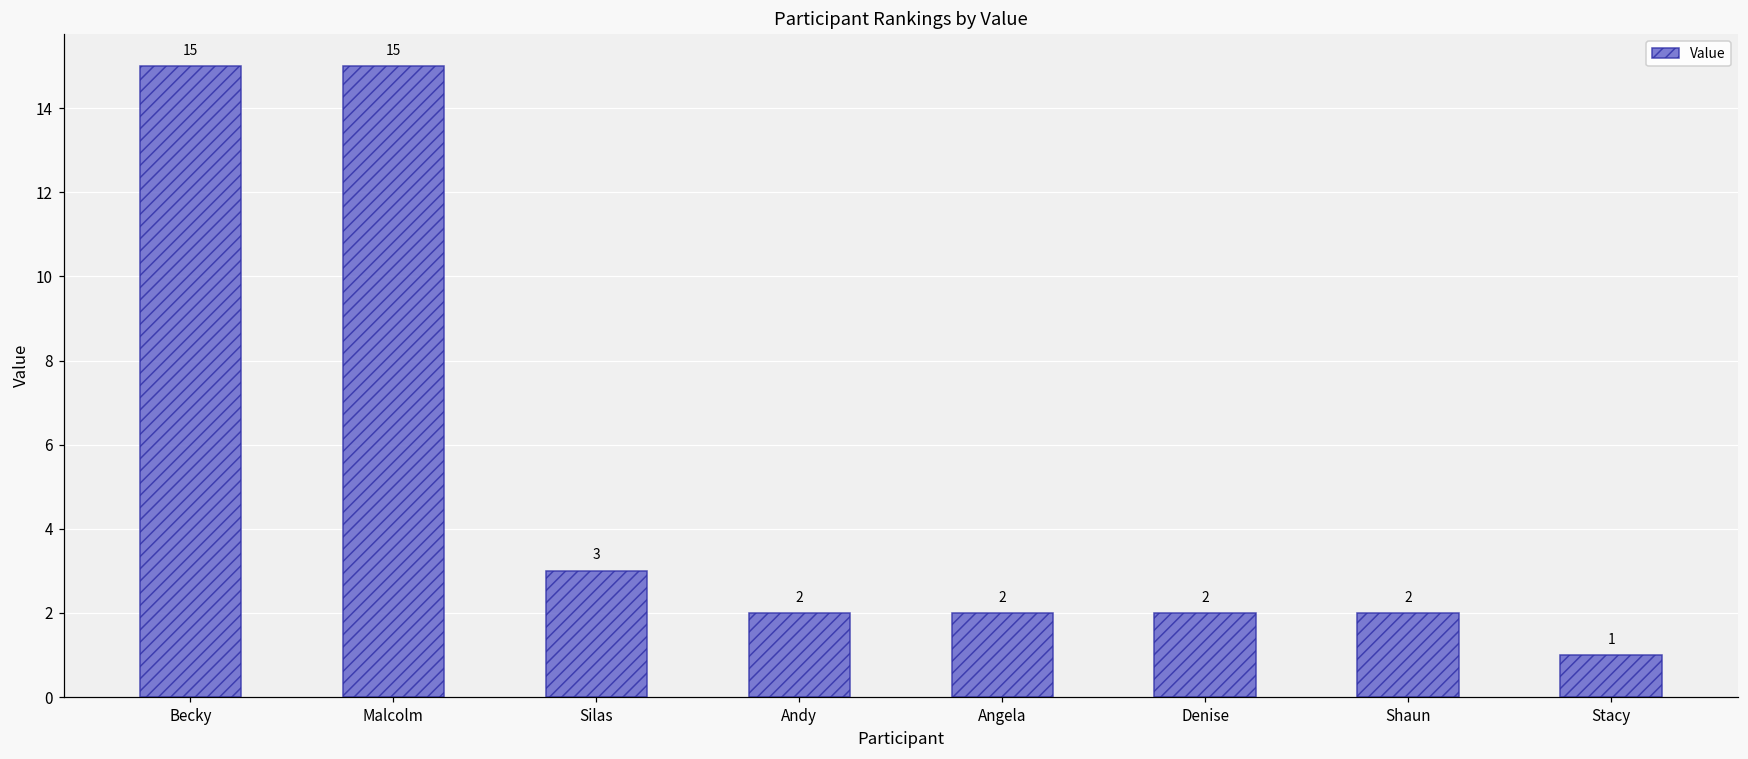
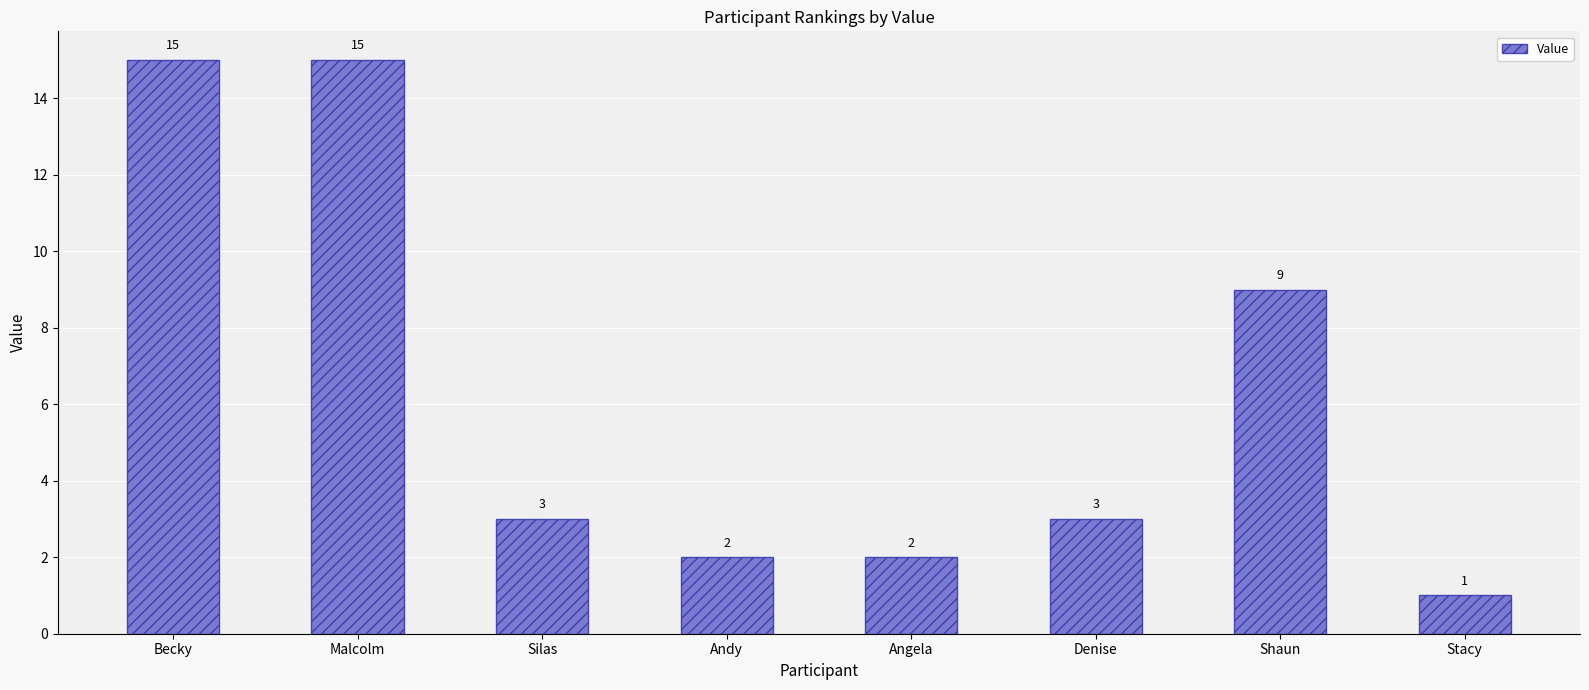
  {
    "Becky": 15,
    "Malcolm": 15,
    "Silas": 3,
    "Andy": 2,
    "Angela": 2,
-   "Denise": 2,
-   "Shaun": 2,
+   "Denise": 3,
+   "Shaun": 9,
    "Stacy": 1
  }
